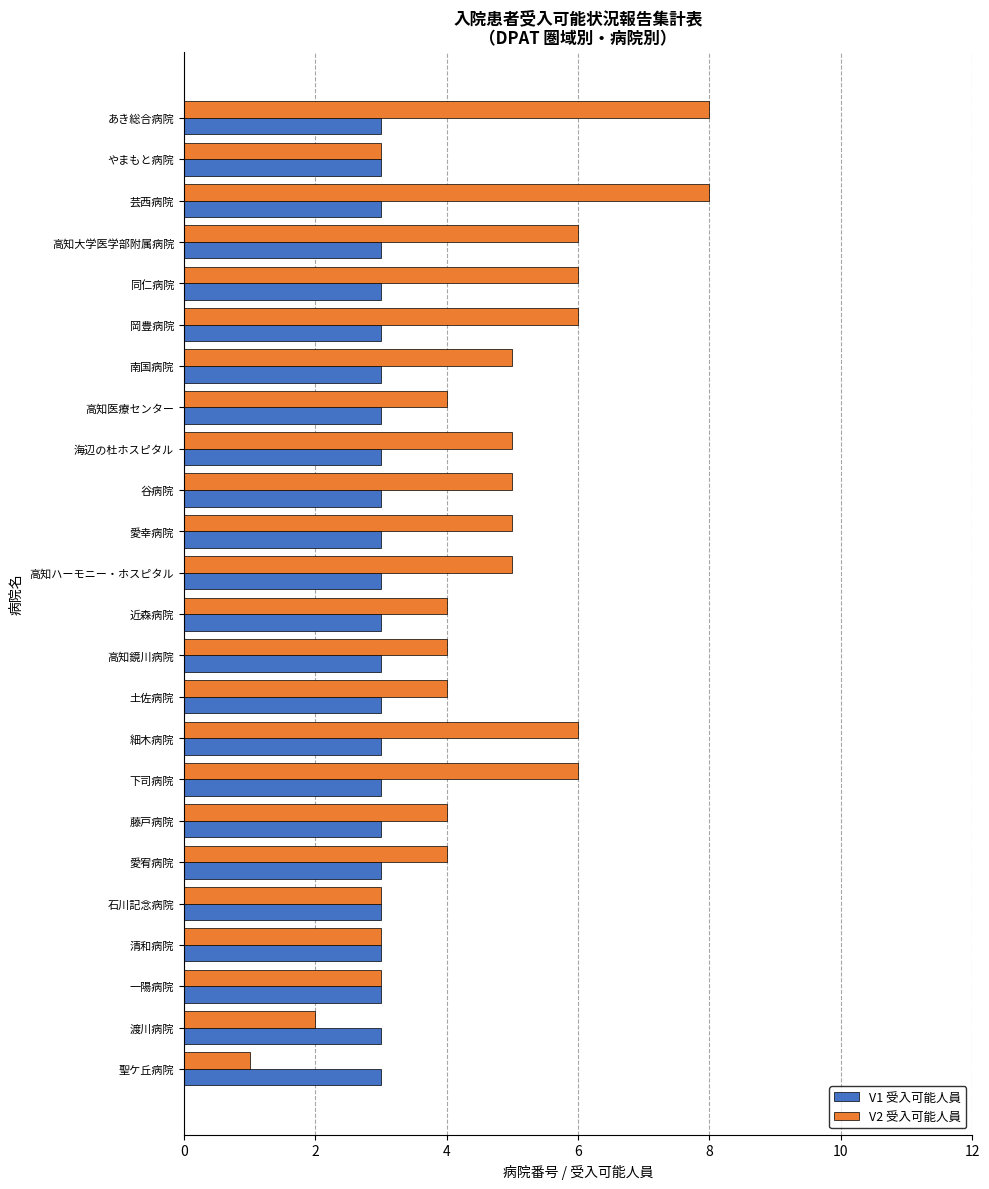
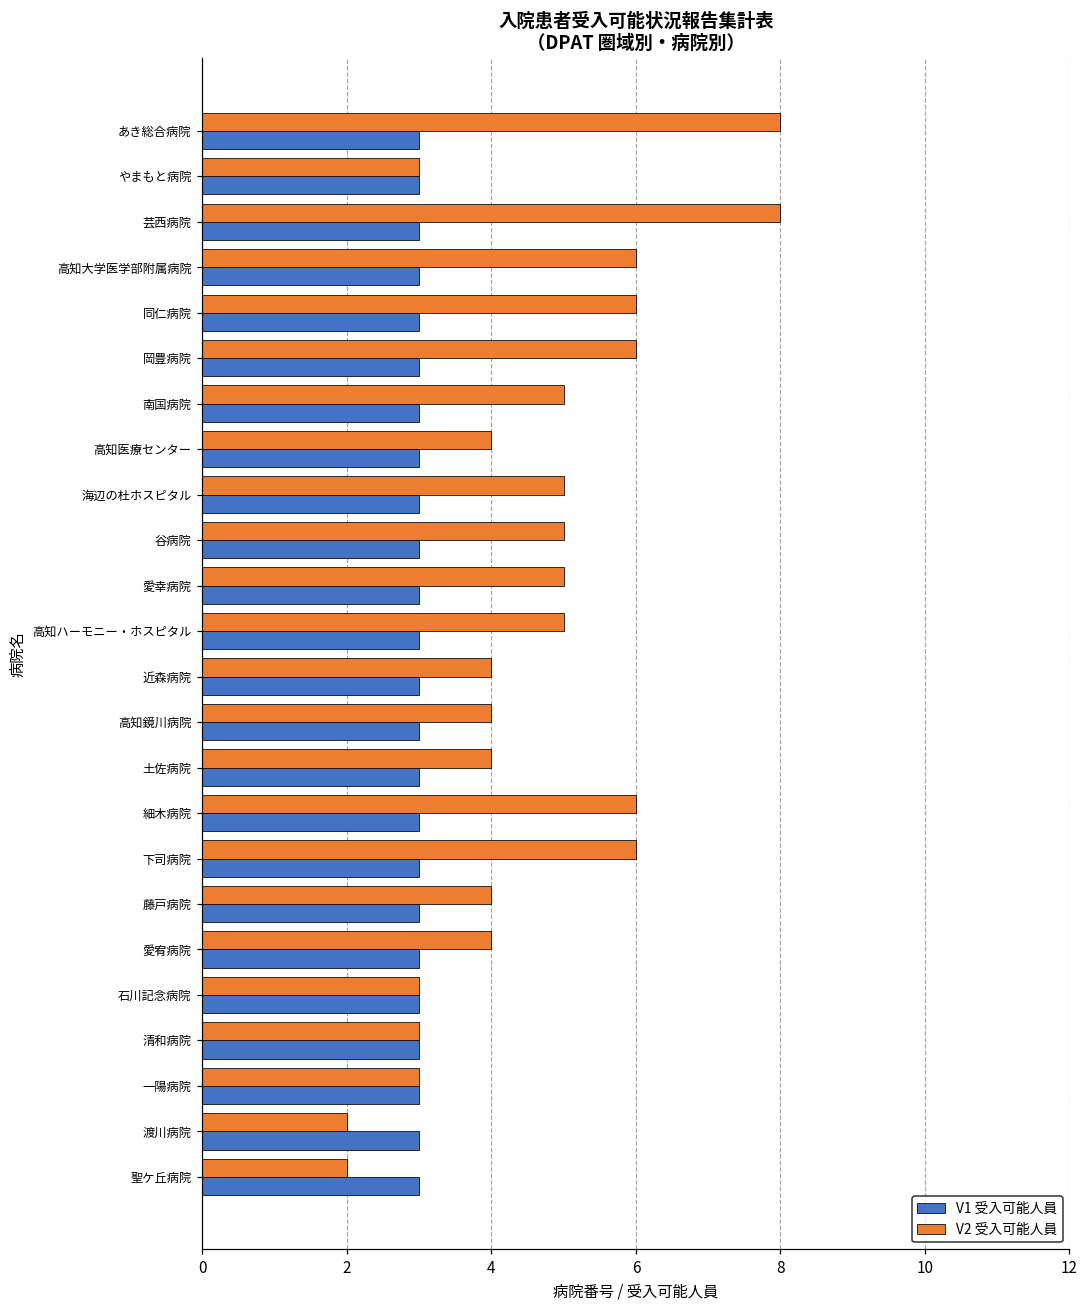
  {
    "V1 受入可能人員": {
      "あき総合病院": 3,
      "やまもと病院": 3,
      "芸西病院": 3,
      "高知大学医学部附属病院": 3,
      "同仁病院": 3,
      "岡豊病院": 3,
      "南国病院": 3,
      "高知医療センター": 3,
      "海辺の杜ホスピタル": 3,
      "谷病院": 3,
      "愛幸病院": 3,
      "高知ハーモニー・ホスピタル": 3,
      "近森病院": 3,
      "高知鏡川病院": 3,
      "土佐病院": 3,
      "細木病院": 3,
      "下司病院": 3,
      "藤戸病院": 3,
      "愛宥病院": 3,
      "石川記念病院": 3,
      "清和病院": 3,
      "一陽病院": 3,
      "渡川病院": 3,
      "聖ケ丘病院": 3
    },
    "V2 受入可能人員": {
      "あき総合病院": 8,
      "やまもと病院": 3,
      "芸西病院": 8,
      "高知大学医学部附属病院": 6,
      "同仁病院": 6,
      "岡豊病院": 6,
      "南国病院": 5,
      "高知医療センター": 4,
      "海辺の杜ホスピタル": 5,
      "谷病院": 5,
      "愛幸病院": 5,
      "高知ハーモニー・ホスピタル": 5,
      "近森病院": 4,
      "高知鏡川病院": 4,
      "土佐病院": 4,
      "細木病院": 6,
      "下司病院": 6,
      "藤戸病院": 4,
      "愛宥病院": 4,
      "石川記念病院": 3,
      "清和病院": 3,
      "一陽病院": 3,
      "渡川病院": 2,
-     "聖ケ丘病院": 1
+     "聖ケ丘病院": 2
    }
  }
